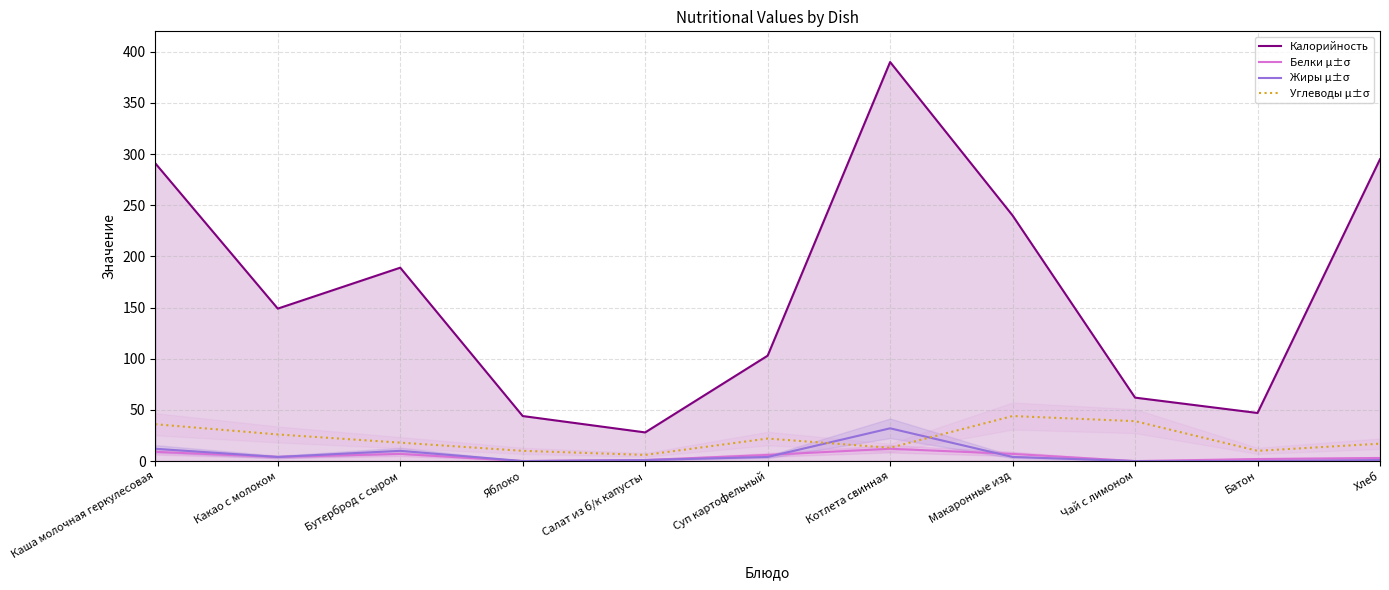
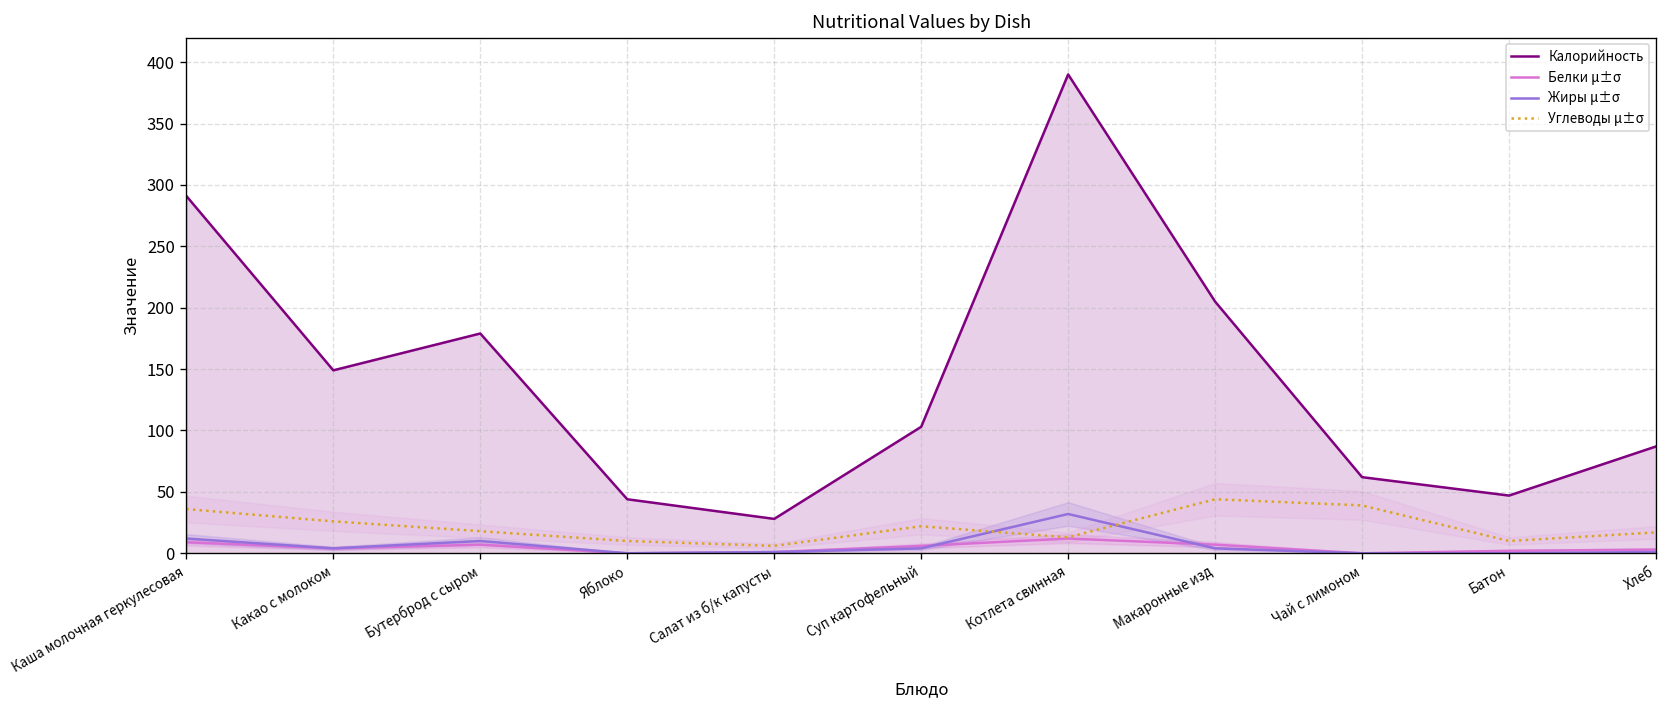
  {
    "Калорийность": {
      "Каша молочная геркулесовая": 291,
      "Какао с молоком": 149,
-     "Бутерброд с сыром": 189,
+     "Бутерброд с сыром": 179,
      "Яблоко": 44,
      "Салат из б/к капусты": 28,
      "Суп картофельный": 103,
      "Котлета свинная": 390,
-     "Макаронные изд": 240,
+     "Макаронные изд": 205,
      "Чай с лимоном": 62,
      "Батон": 47,
-     "Хлеб": 295
+     "Хлеб": 87
    },
    "Углеводы μ±σ": {
      "Каша молочная геркулесовая": 36,
      "Какао с молоком": 26,
      "Бутерброд с сыром": 18,
      "Яблоко": 10,
      "Суп картофельный": 22,
      "Макаронные изд": 44,
      "Чай с лимоном": 39,
      "Батон": 10,
      "Хлеб": 17
    }
  }
